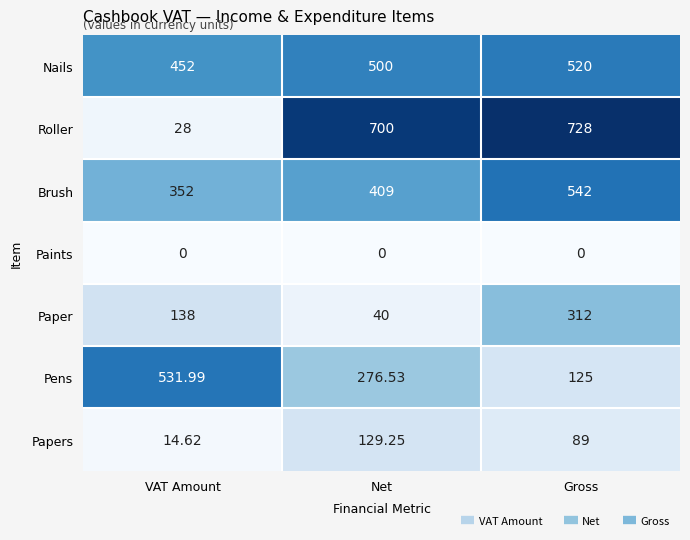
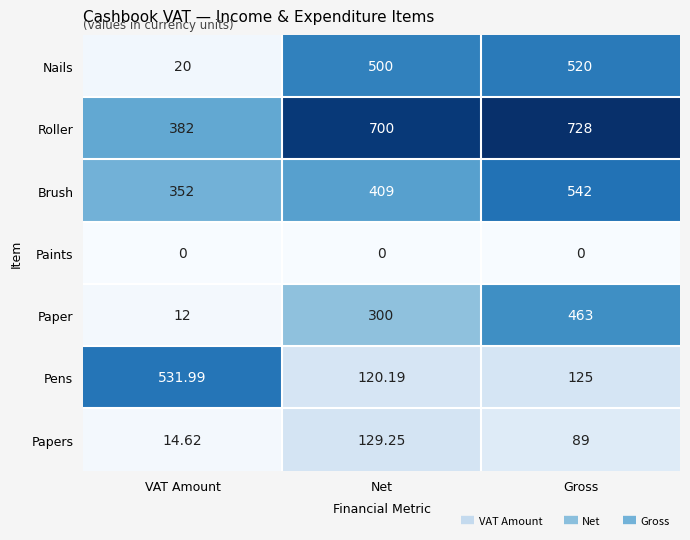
  {
    "Nails": {
-     "VAT Amount": 452,
+     "VAT Amount": 20,
      "Net": 500,
      "Gross": 520
    },
    "Roller": {
-     "VAT Amount": 28,
+     "VAT Amount": 382,
      "Net": 700,
      "Gross": 728
    },
    "Brush": {
      "VAT Amount": 352,
      "Net": 409,
      "Gross": 542
    },
    "Paints": {
      "VAT Amount": 0,
      "Net": 0,
      "Gross": 0
    },
    "Paper": {
-     "VAT Amount": 138,
-     "Net": 40,
-     "Gross": 312
+     "VAT Amount": 12,
+     "Net": 300,
+     "Gross": 463
    },
    "Pens": {
      "VAT Amount": 531.99,
-     "Net": 276.53,
+     "Net": 120.19,
      "Gross": 125
    },
    "Papers": {
      "VAT Amount": 14.62,
      "Net": 129.25,
      "Gross": 89
    }
  }
